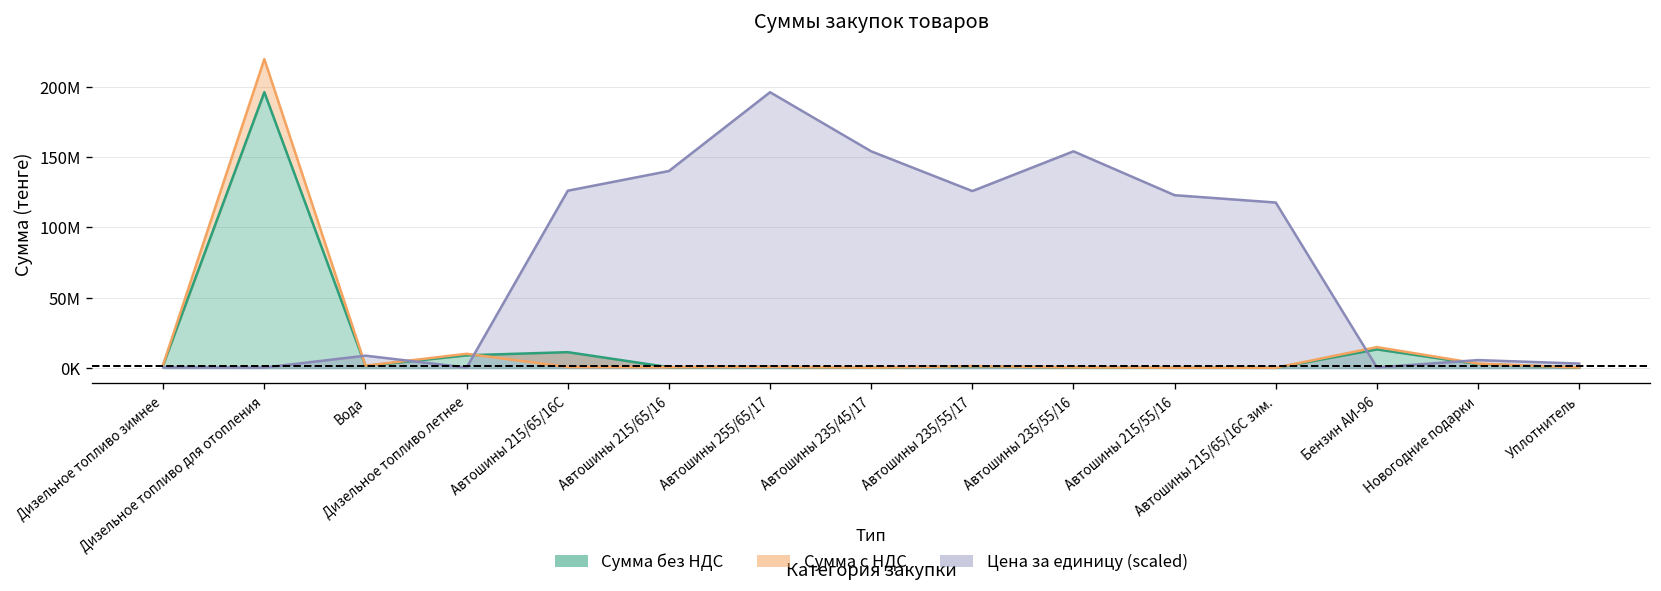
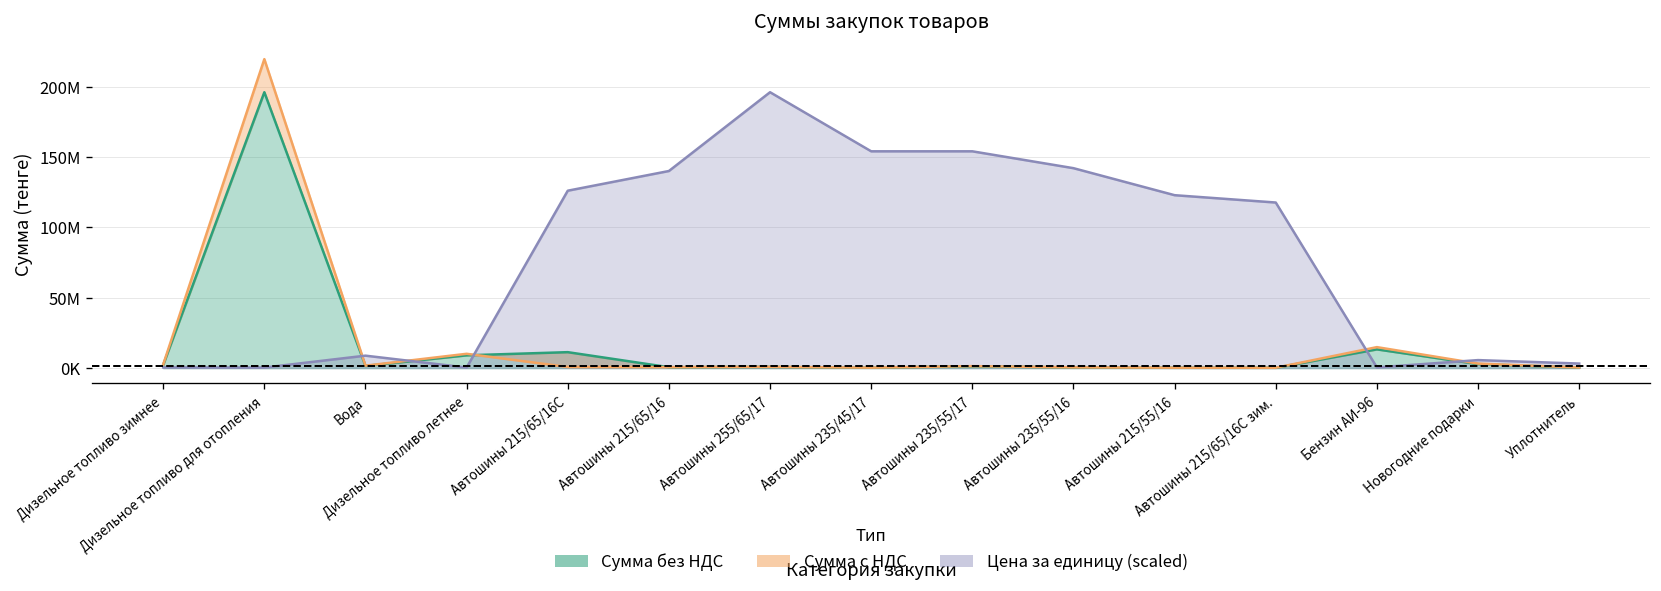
  {
    "Сумма без НДС": {
      "Дизельное топливо для отопления": 196000000
    },
    "Цена за единицу (scaled)": {
      "Дизельное топливо для отопления": 0,
      "Вода": 9000000,
      "Дизельное топливо летнее": 0,
      "Автошины 215/65/16С": 126000000,
      "Автошины 215/65/16": 140000000,
      "Автошины 255/65/17": 196000000,
      "Автошины 235/45/17": 154000000,
-     "Автошины 235/55/17": 126000000,
-     "Автошины 235/55/16": 154000000,
+     "Автошины 235/55/17": 154000000,
+     "Автошины 235/55/16": 142000000,
      "Автошины 215/55/16": 123000000,
      "Автошины 215/65/16С зим.": 118000000,
      "Бензин АИ-96": 0,
      "Новогодние подарки": 6000000,
      "Уплотнитель": 3000000
    }
  }
